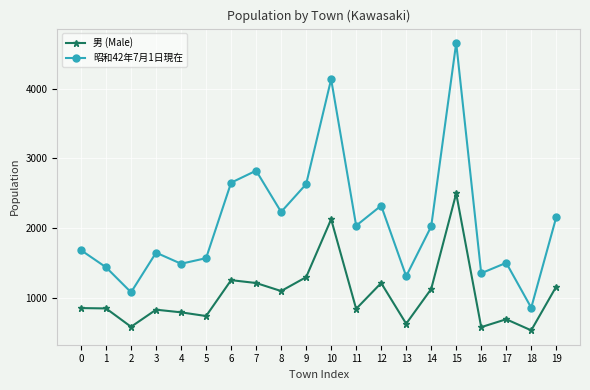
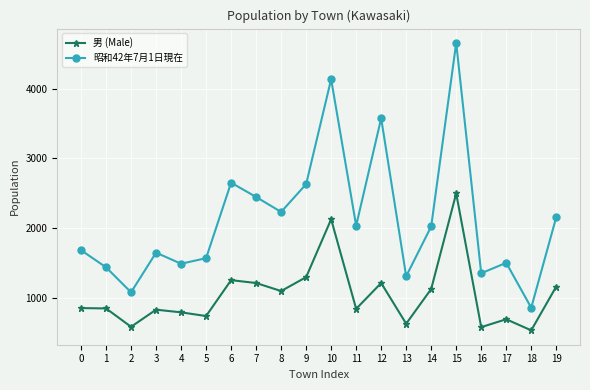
  {
    "男 (Male)": {
      "0": 900,
      "1": 900,
      "2": 600,
      "3": 800,
      "4": 800,
      "5": 700,
      "6": 1300,
      "7": 1200,
      "8": 1100,
      "9": 1300,
      "10": 2100,
      "11": 800,
      "12": 1200,
      "13": 600,
      "14": 1100,
      "15": 2500,
      "16": 600,
      "17": 700,
      "18": 500,
      "19": 1200
    },
    "昭和42年7月1日現在": {
      "0": 1700,
      "1": 1400,
      "2": 1100,
      "3": 1700,
      "4": 1500,
      "5": 1600,
      "6": 2700,
-     "7": 2800,
+     "7": 2400,
      "8": 2200,
      "9": 2600,
      "10": 4100,
      "11": 2000,
-     "12": 2300,
+     "12": 3600,
      "13": 1300,
      "14": 2000,
      "15": 4700,
      "16": 1400,
      "17": 1500,
      "18": 900,
      "19": 2200
    }
  }
